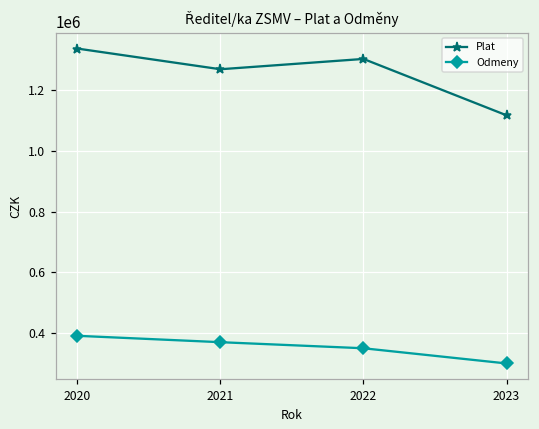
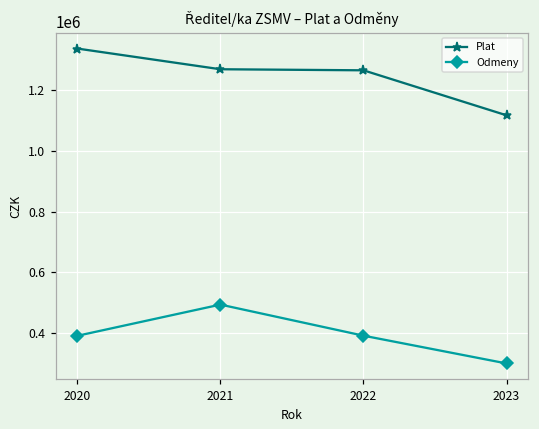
  {
    "Plat": {
      "2020": 1340000,
      "2021": 1270000,
-     "2022": 1300000,
+     "2022": 1270000,
      "2023": 1120000
    },
    "Odmeny": {
      "2020": 390000,
-     "2021": 370000,
-     "2022": 350000,
+     "2021": 490000,
+     "2022": 390000,
      "2023": 300000
    }
  }
